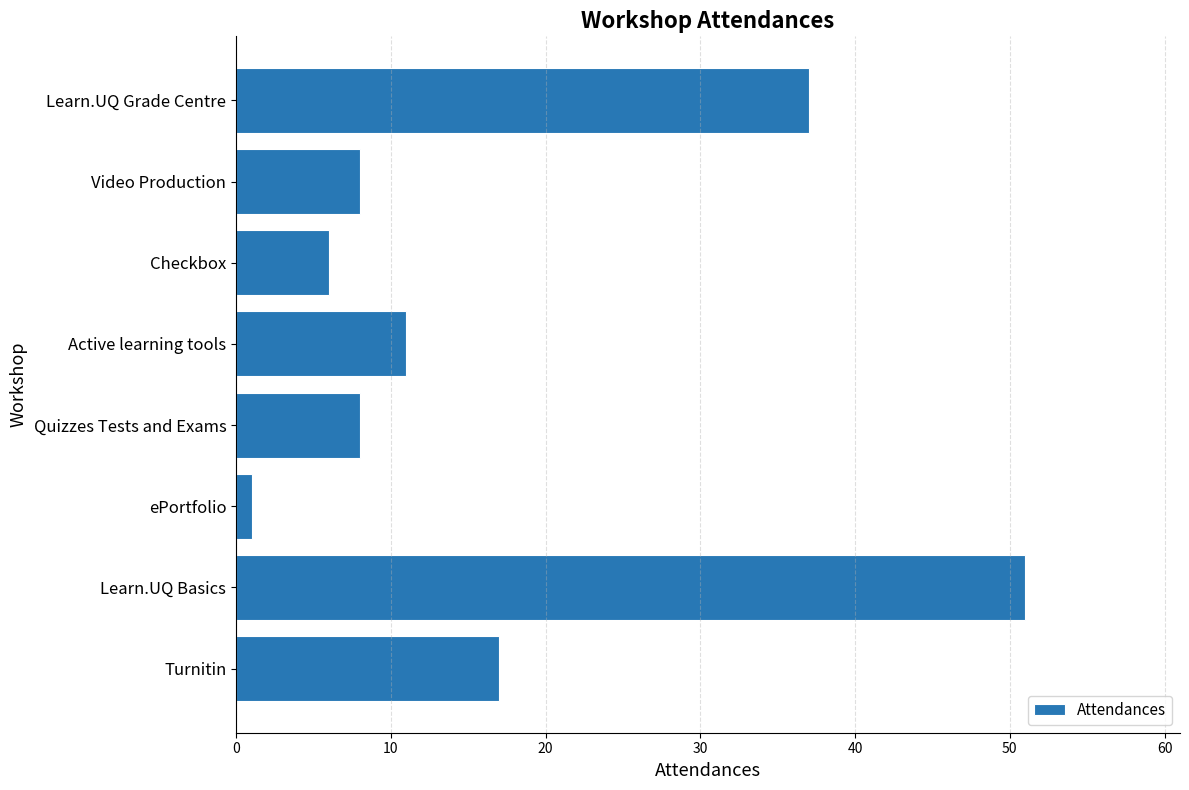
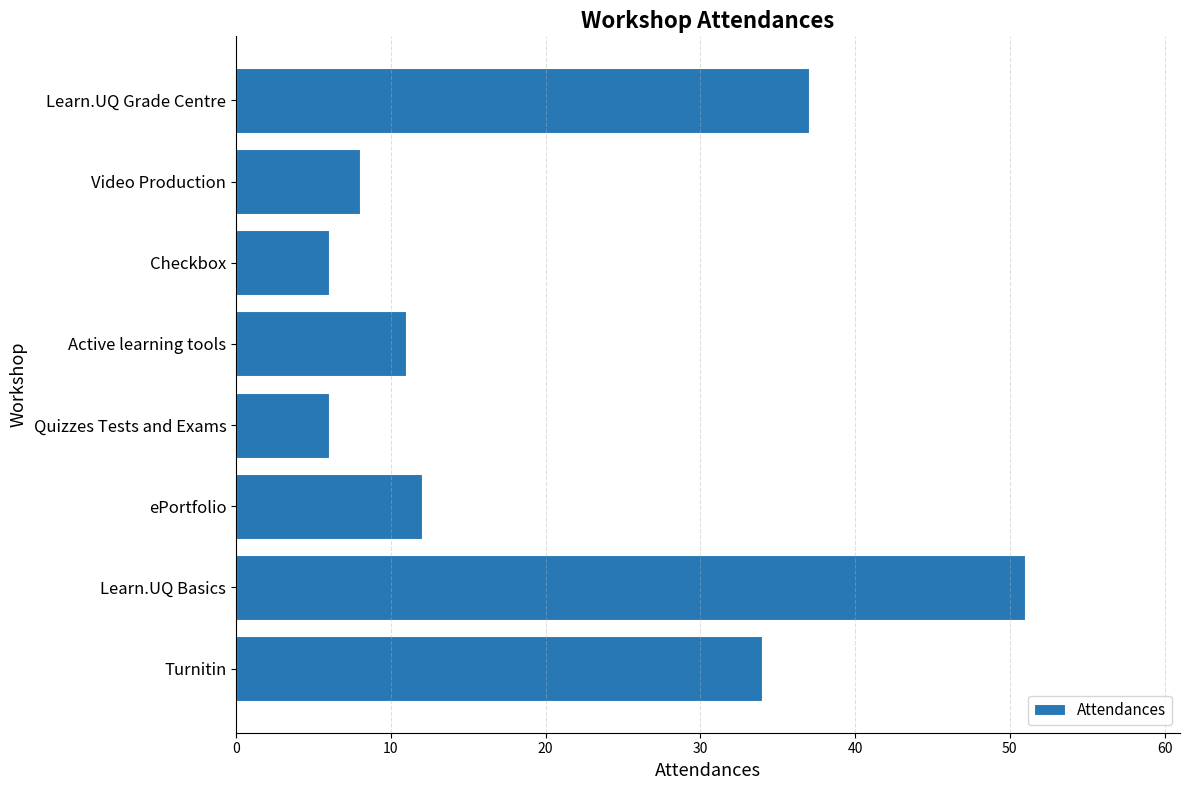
  {
    "Learn.UQ Grade Centre": 37,
    "Video Production": 8,
    "Checkbox": 6,
    "Active learning tools": 11,
-   "Quizzes Tests and Exams": 8,
-   "ePortfolio": 1,
+   "Quizzes Tests and Exams": 6,
+   "ePortfolio": 12,
    "Learn.UQ Basics": 51,
-   "Turnitin": 17
+   "Turnitin": 34
  }
